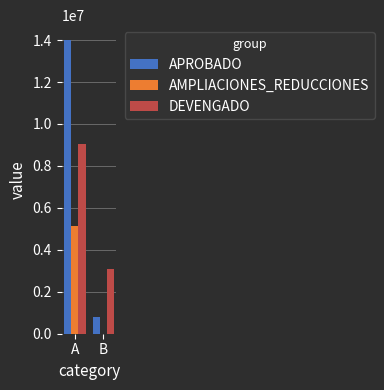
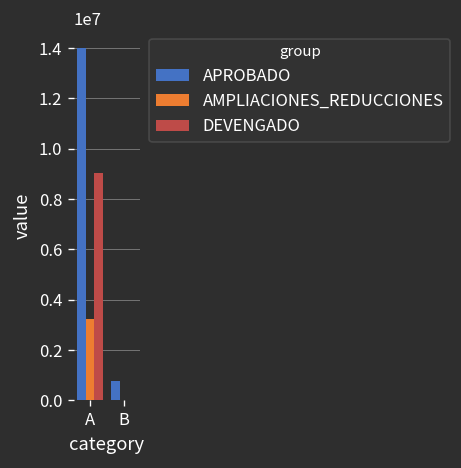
  {
    "APROBADO": {
      "A": 14000000,
      "B": 800000
    },
    "AMPLIACIONES_REDUCCIONES": {
-     "A": 5200000
+     "A": 3200000
    },
    "DEVENGADO": {
      "A": 9000000,
-     "B": 3100000
+     "B": 0
    }
  }
